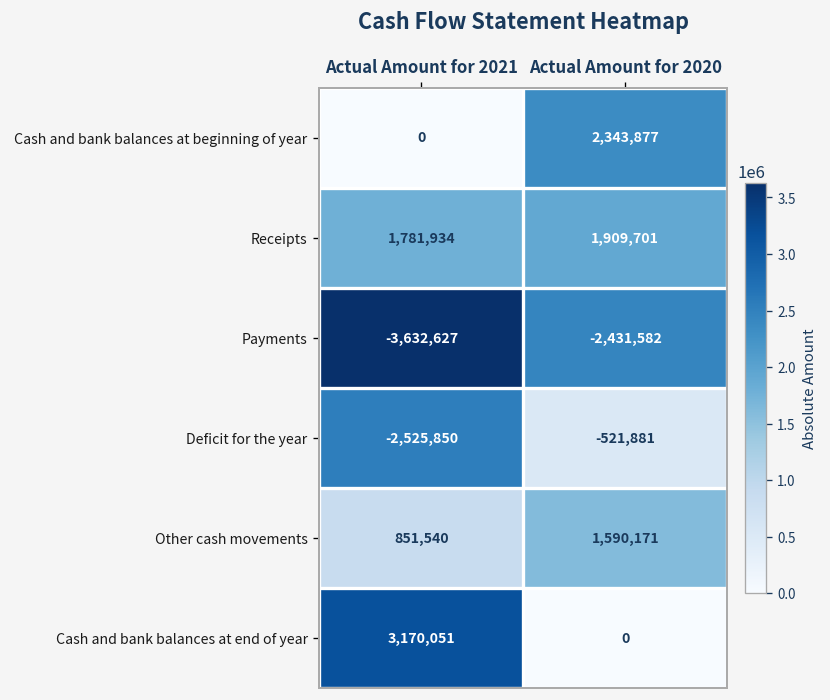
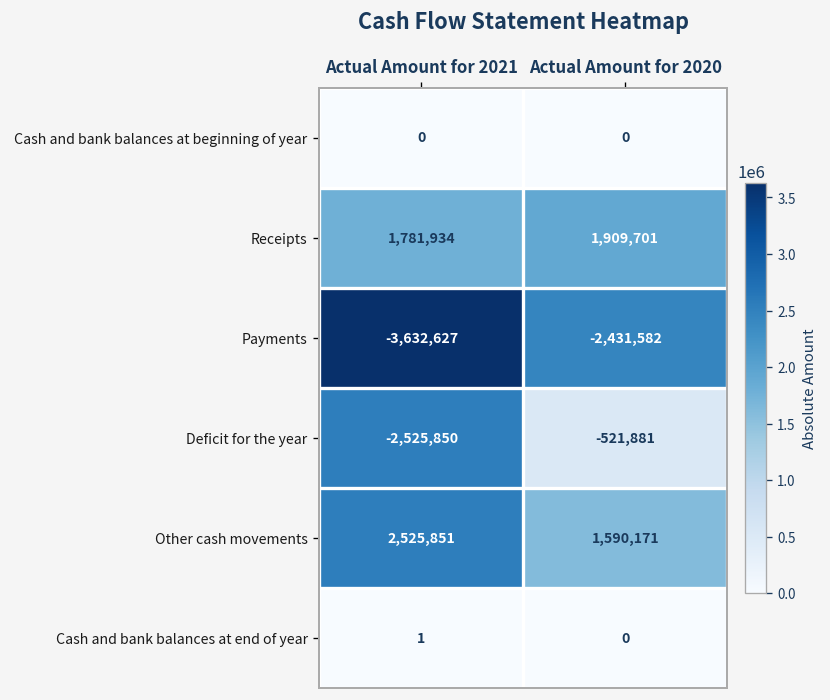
  {
    "Cash and bank balances at beginning of year": {
      "Actual Amount for 2021": "0",
-     "Actual Amount for 2020": "2,343,877"
+     "Actual Amount for 2020": "0"
    },
    "Receipts": {
      "Actual Amount for 2021": "1,781,934",
      "Actual Amount for 2020": "1,909,701"
    },
    "Payments": {
      "Actual Amount for 2021": "-3,632,627",
      "Actual Amount for 2020": "-2,431,582"
    },
    "Deficit for the year": {
      "Actual Amount for 2021": "-2,525,850",
      "Actual Amount for 2020": "-521,881"
    },
    "Other cash movements": {
-     "Actual Amount for 2021": "851,540",
+     "Actual Amount for 2021": "2,525,851",
      "Actual Amount for 2020": "1,590,171"
    },
    "Cash and bank balances at end of year": {
-     "Actual Amount for 2021": "3,170,051",
+     "Actual Amount for 2021": "1",
      "Actual Amount for 2020": "0"
    }
  }
